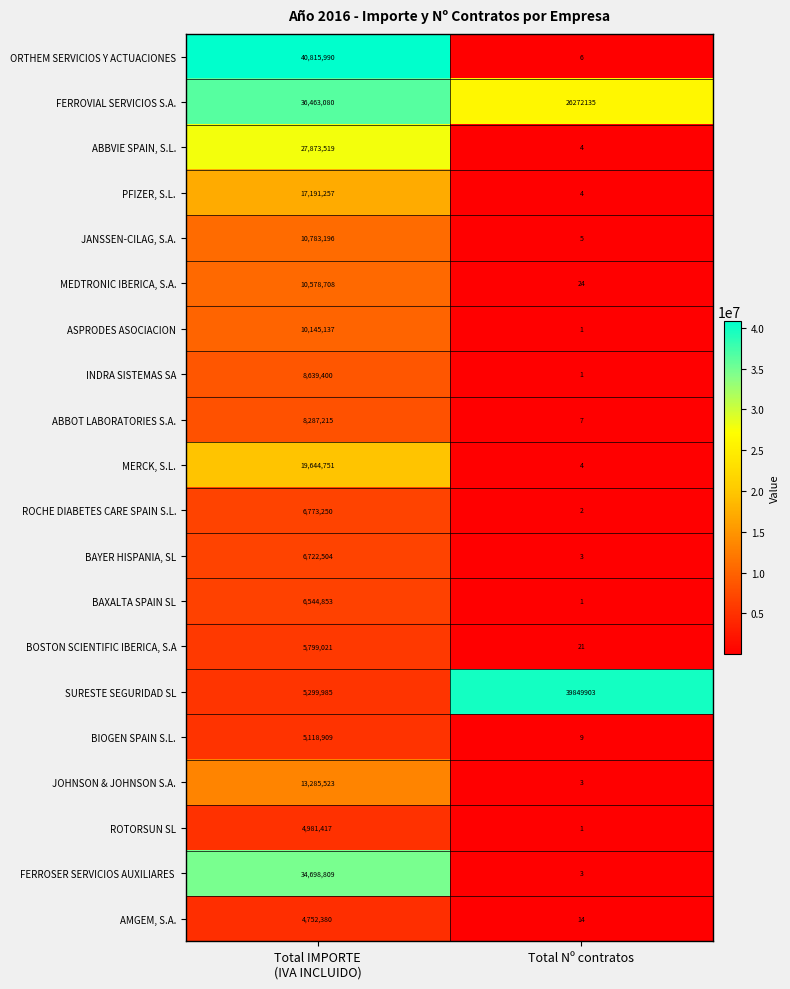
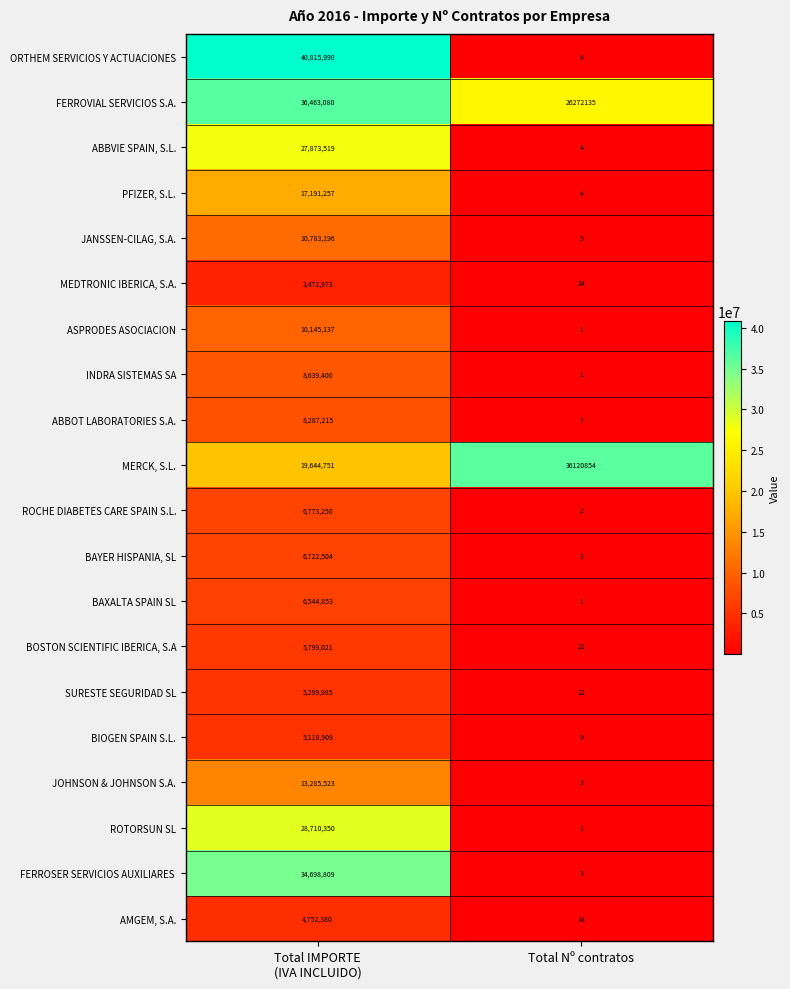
  {
    "ORTHEM SERVICIOS Y ACTUACIONES": {
      "Total IMPORTE (IVA INCLUIDO)": "40,815,990",
      "Total Nº contratos": "6"
    },
    "FERROVIAL SERVICIOS S.A.": {
      "Total IMPORTE (IVA INCLUIDO)": "36,463,080",
      "Total Nº contratos": "26272135"
    },
    "ABBVIE SPAIN, S.L.": {
      "Total IMPORTE (IVA INCLUIDO)": "27,873,519",
      "Total Nº contratos": "4"
    },
    "PFIZER, S.L.": {
      "Total IMPORTE (IVA INCLUIDO)": "17,191,257",
      "Total Nº contratos": "4"
    },
    "JANSSEN-CILAG, S.A.": {
      "Total IMPORTE (IVA INCLUIDO)": "10,783,196",
      "Total Nº contratos": "5"
    },
    "MEDTRONIC IBERICA, S.A.": {
-     "Total IMPORTE (IVA INCLUIDO)": "10,578,708",
+     "Total IMPORTE (IVA INCLUIDO)": "3,472,973",
      "Total Nº contratos": "24"
    },
    "ASPRODES ASOCIACION": {
      "Total IMPORTE (IVA INCLUIDO)": "10,145,137",
      "Total Nº contratos": "1"
    },
    "INDRA SISTEMAS SA": {
      "Total IMPORTE (IVA INCLUIDO)": "8,639,400",
      "Total Nº contratos": "1"
    },
    "ABBOT LABORATORIES S.A.": {
      "Total IMPORTE (IVA INCLUIDO)": "8,287,215",
      "Total Nº contratos": "7"
    },
    "MERCK, S.L.": {
      "Total IMPORTE (IVA INCLUIDO)": "19,644,751",
-     "Total Nº contratos": "4"
+     "Total Nº contratos": "36120854"
    },
    "ROCHE DIABETES CARE SPAIN S.L.": {
      "Total IMPORTE (IVA INCLUIDO)": "6,773,250",
      "Total Nº contratos": "2"
    },
    "BAYER HISPANIA, SL": {
      "Total IMPORTE (IVA INCLUIDO)": "6,722,504",
      "Total Nº contratos": "3"
    },
    "BAXALTA SPAIN SL": {
      "Total IMPORTE (IVA INCLUIDO)": "6,544,853",
      "Total Nº contratos": "1"
    },
    "BOSTON SCIENTIFIC IBERICA, S.A": {
      "Total IMPORTE (IVA INCLUIDO)": "5,799,021",
      "Total Nº contratos": "21"
    },
    "SURESTE SEGURIDAD SL": {
      "Total IMPORTE (IVA INCLUIDO)": "5,299,985",
-     "Total Nº contratos": "39849903"
+     "Total Nº contratos": "12"
    },
    "BIOGEN SPAIN S.L.": {
      "Total IMPORTE (IVA INCLUIDO)": "5,118,909",
      "Total Nº contratos": "9"
    },
    "JOHNSON & JOHNSON S.A.": {
      "Total IMPORTE (IVA INCLUIDO)": "13,285,523",
      "Total Nº contratos": "3"
    },
    "ROTORSUN SL": {
-     "Total IMPORTE (IVA INCLUIDO)": "4,981,417",
+     "Total IMPORTE (IVA INCLUIDO)": "28,710,350",
      "Total Nº contratos": "1"
    },
    "FERROSER SERVICIOS AUXILIARES": {
      "Total IMPORTE (IVA INCLUIDO)": "34,698,809",
      "Total Nº contratos": "3"
    },
    "AMGEM, S.A.": {
      "Total IMPORTE (IVA INCLUIDO)": "4,752,380",
      "Total Nº contratos": "14"
    }
  }
